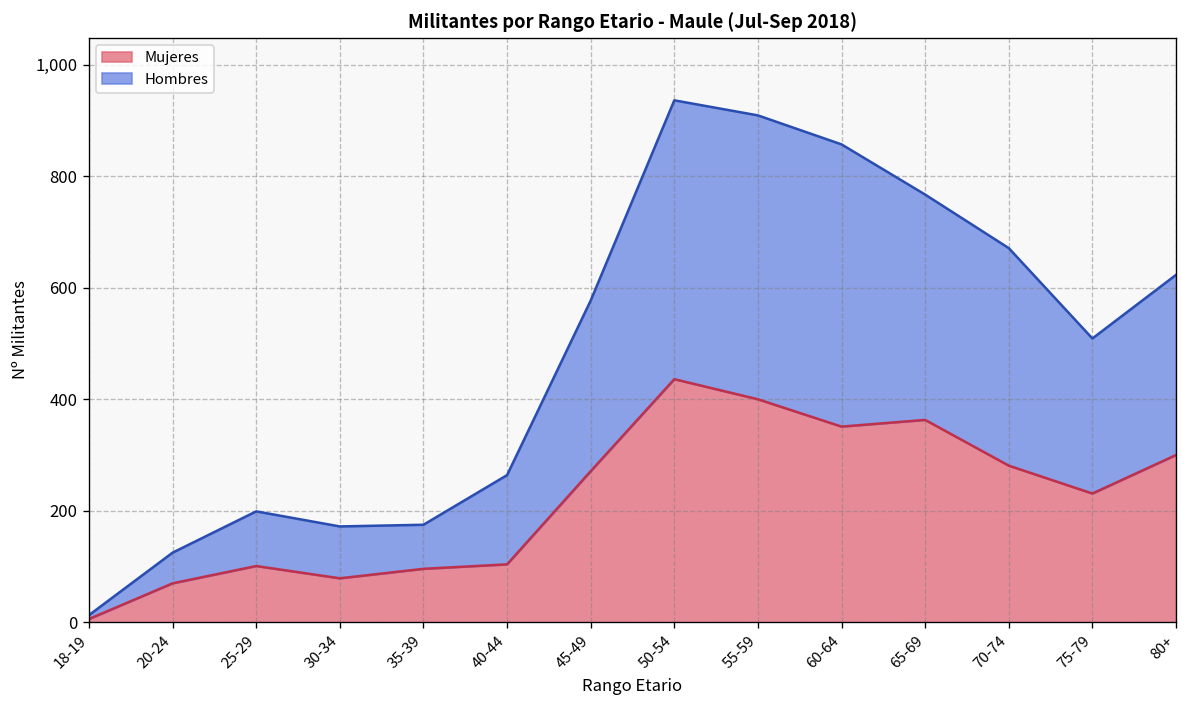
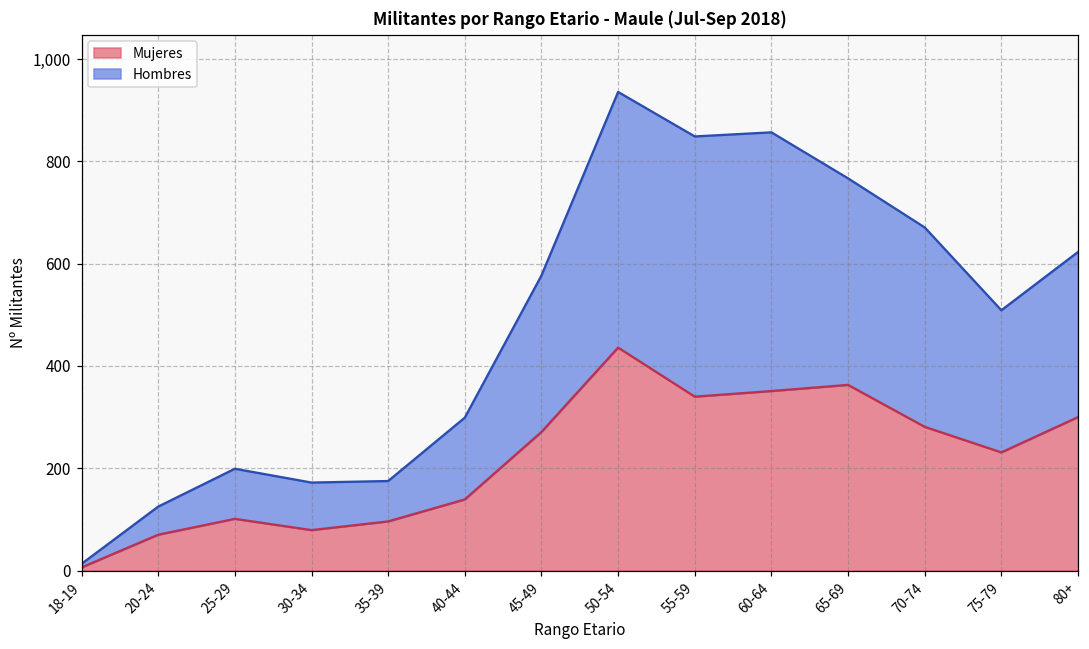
  {
    "Mujeres": {
      "18-19": 10,
      "20-24": 70,
      "25-29": 100,
      "30-34": 80,
      "35-39": 100,
-     "40-44": 100,
+     "40-44": 140,
      "45-49": 270,
      "50-54": 440,
-     "55-59": 400,
+     "55-59": 340,
      "60-64": 350,
      "65-69": 360,
      "70-74": 280,
      "75-79": 230,
      "80+": 300
    },
    "Hombres": {
      "18-19": 10,
      "20-24": 60,
      "25-29": 100,
      "30-34": 90,
      "35-39": 80,
      "40-44": 160,
      "45-49": 310,
      "50-54": 500,
      "55-59": 510,
      "60-64": 510,
      "65-69": 400,
      "70-74": 390,
      "75-79": 280,
      "80+": 320
    }
  }
